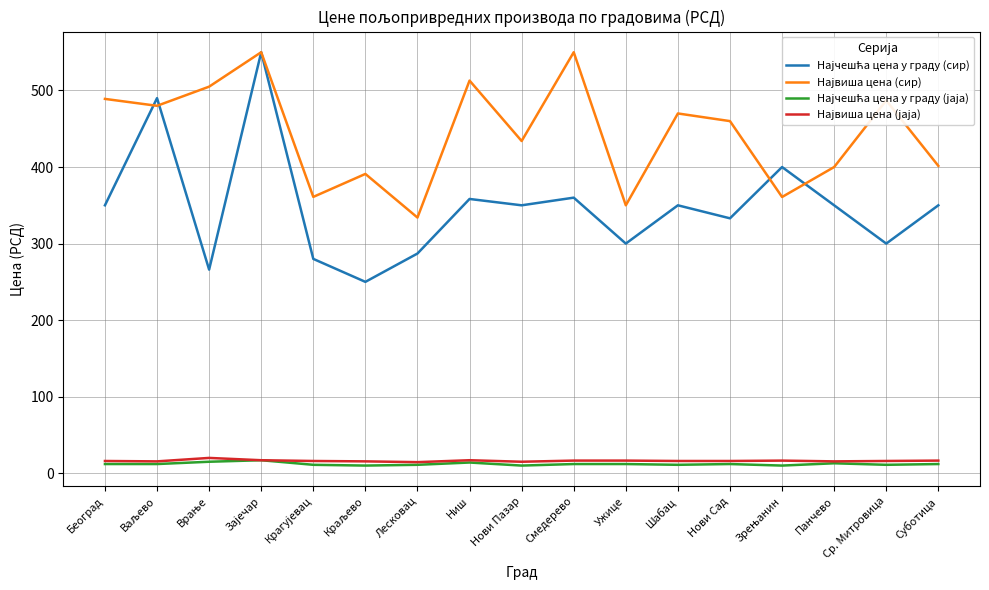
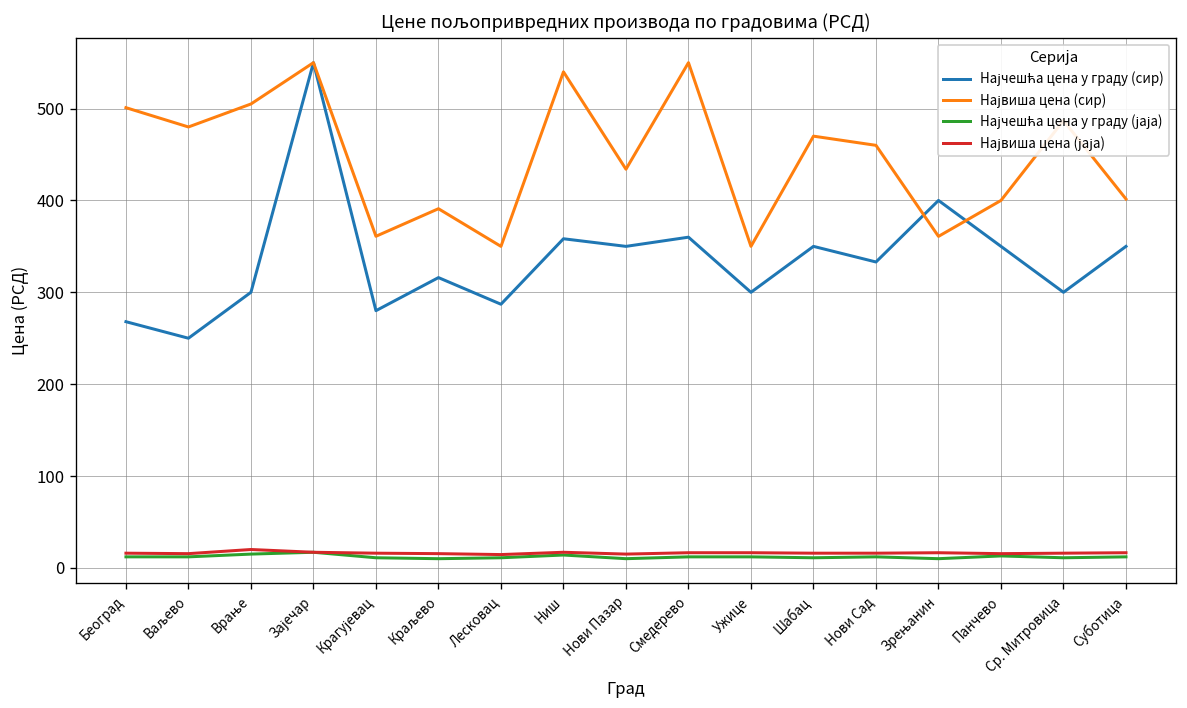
  {
    "Најчешћа цена у граду (сир)": {
-     "Београд": 350,
-     "Ваљево": 490,
-     "Врање": 270,
+     "Београд": 270,
+     "Ваљево": 250,
+     "Врање": 300,
      "Крагујевац": 280,
-     "Краљево": 250,
+     "Краљево": 320,
      "Лесковац": 290,
      "Ниш": 360,
      "Нови Пазар": 350,
      "Смедерево": 360,
      "Ужице": 300,
      "Шабац": 350,
      "Нови Сад": 330,
      "Зрењанин": 400,
      "Панчево": 350,
      "Ср. Митровица": 300,
      "Суботица": 350
    },
    "Највиша цена (сир)": {
-     "Београд": 490,
+     "Београд": 500,
      "Ваљево": 480,
      "Врање": 510,
      "Крагујевац": 360,
      "Краљево": 390,
-     "Лесковац": 330,
-     "Ниш": 510,
+     "Лесковац": 350,
+     "Ниш": 540,
      "Нови Пазар": 430,
      "Смедерево": 550,
      "Ужице": 350,
      "Шабац": 470,
      "Нови Сад": 460,
      "Зрењанин": 360,
      "Панчево": 400,
      "Суботица": 400
    },
    "Најчешћа цена у граду (јаја)": {
      "Београд": 10,
      "Ваљево": 10,
      "Врање": 20,
      "Крагујевац": 10,
      "Краљево": 10,
      "Лесковац": 10,
      "Нови Пазар": 10,
      "Смедерево": 10,
      "Ужице": 10,
      "Шабац": 10,
      "Нови Сад": 10,
      "Зрењанин": 10,
      "Ср. Митровица": 10,
      "Суботица": 10
    },
    "Највиша цена (јаја)": {
      "Београд": 20,
      "Ваљево": 20,
      "Врање": 20,
      "Крагујевац": 20,
      "Краљево": 20,
      "Лесковац": 10,
      "Нови Пазар": 20,
      "Смедерево": 20,
      "Ужице": 20,
      "Шабац": 20,
      "Нови Сад": 20,
      "Зрењанин": 20,
      "Ср. Митровица": 20,
      "Суботица": 20
    }
  }
